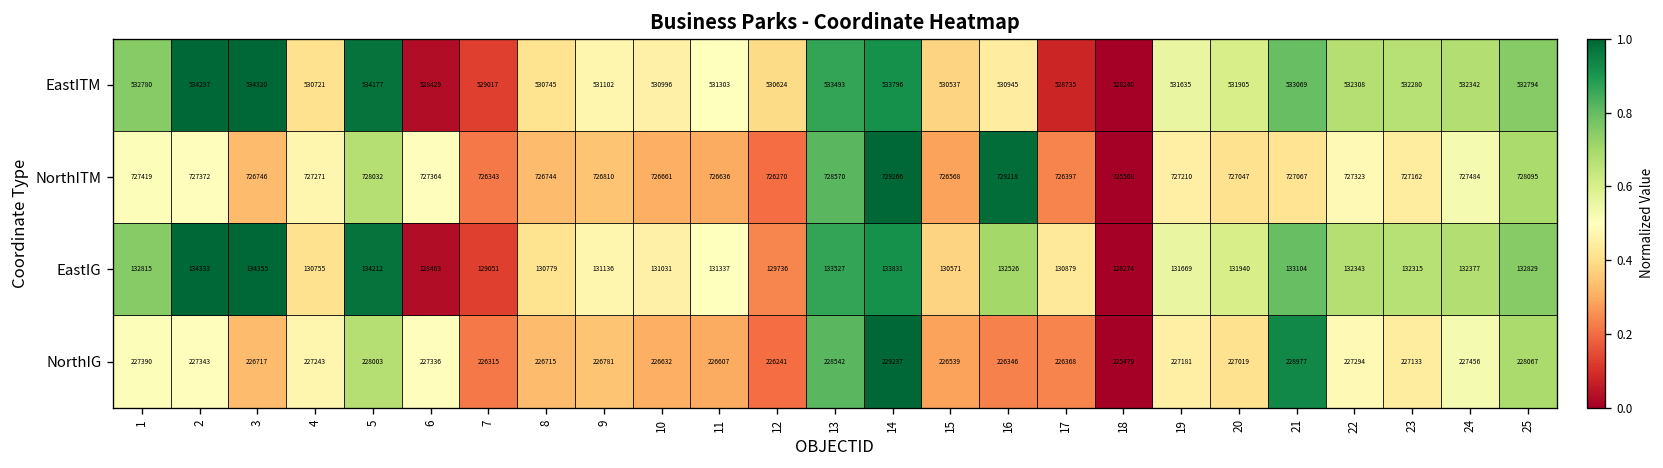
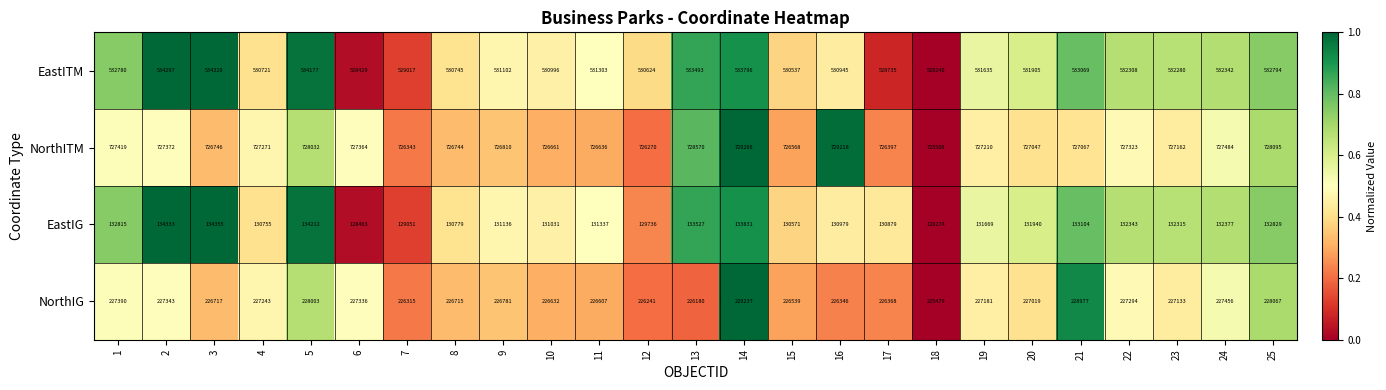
  {
    "EastITM": {
      "1": 532780,
      "2": 534297,
      "3": 534320,
      "4": 530721,
      "5": 534177,
      "6": 528429,
      "7": 529017,
      "8": 530745,
      "9": 531102,
      "10": 530996,
      "11": 531303,
      "12": 530624,
      "13": 533493,
      "14": 533796,
      "15": 530537,
      "16": 530945,
      "17": 528735,
      "18": 528240,
      "19": 531635,
      "20": 531905,
      "21": 533069,
      "22": 532308,
      "23": 532280,
      "24": 532342,
      "25": 532794
    },
    "NorthITM": {
      "1": 727419,
      "2": 727372,
      "3": 726746,
      "4": 727271,
      "5": 728032,
      "6": 727364,
      "7": 726343,
      "8": 726744,
      "9": 726810,
      "10": 726661,
      "11": 726636,
      "12": 726270,
      "13": 728570,
      "14": 729266,
      "15": 726568,
      "16": 729218,
      "17": 726397,
      "18": 725508,
      "19": 727210,
      "20": 727047,
      "21": 727067,
      "22": 727323,
      "23": 727162,
      "24": 727484,
      "25": 728095
    },
    "EastIG": {
      "1": 132815,
      "2": 134333,
      "3": 134355,
      "4": 130755,
      "5": 134212,
      "6": 128463,
      "7": 129051,
      "8": 130779,
      "9": 131136,
      "10": 131031,
      "11": 131337,
      "12": 129736,
      "13": 133527,
      "14": 133831,
      "15": 130571,
-     "16": 132526,
+     "16": 130979,
      "17": 130879,
      "18": 128274,
      "19": 131669,
      "20": 131940,
      "21": 133104,
      "22": 132343,
      "23": 132315,
      "24": 132377,
      "25": 132829
    },
    "NorthIG": {
      "1": 227390,
      "2": 227343,
      "3": 226717,
      "4": 227243,
      "5": 228003,
      "6": 227336,
      "7": 226315,
      "8": 226715,
      "9": 226781,
      "10": 226632,
      "11": 226607,
      "12": 226241,
-     "13": 228542,
+     "13": 226180,
      "14": 229237,
      "15": 226539,
      "16": 226346,
      "17": 226368,
      "18": 225479,
      "19": 227181,
      "20": 227019,
      "21": 228977,
      "22": 227294,
      "23": 227133,
      "24": 227456,
      "25": 228067
    }
  }
